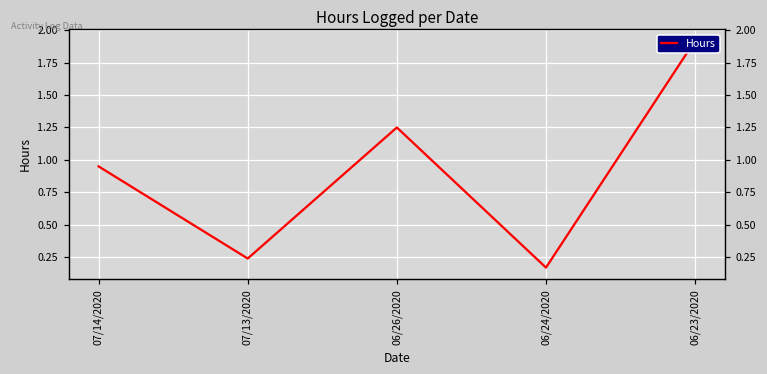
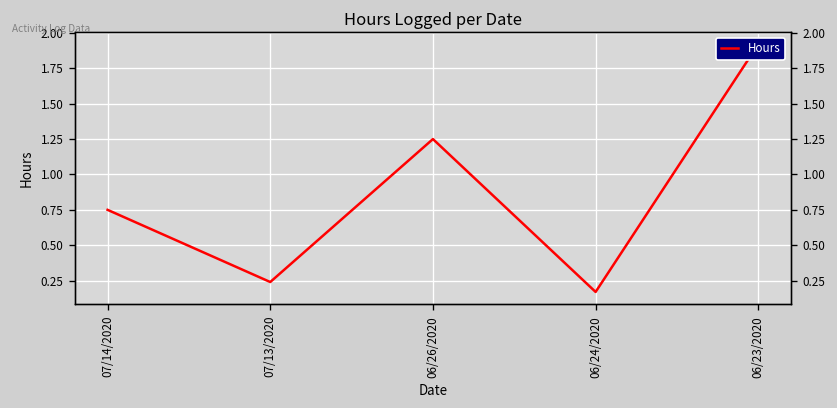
  {
-   "07/14/2020": 0.95,
+   "07/14/2020": 0.75,
    "07/13/2020": 0.24,
    "06/26/2020": 1.25,
    "06/24/2020": 0.17
  }
